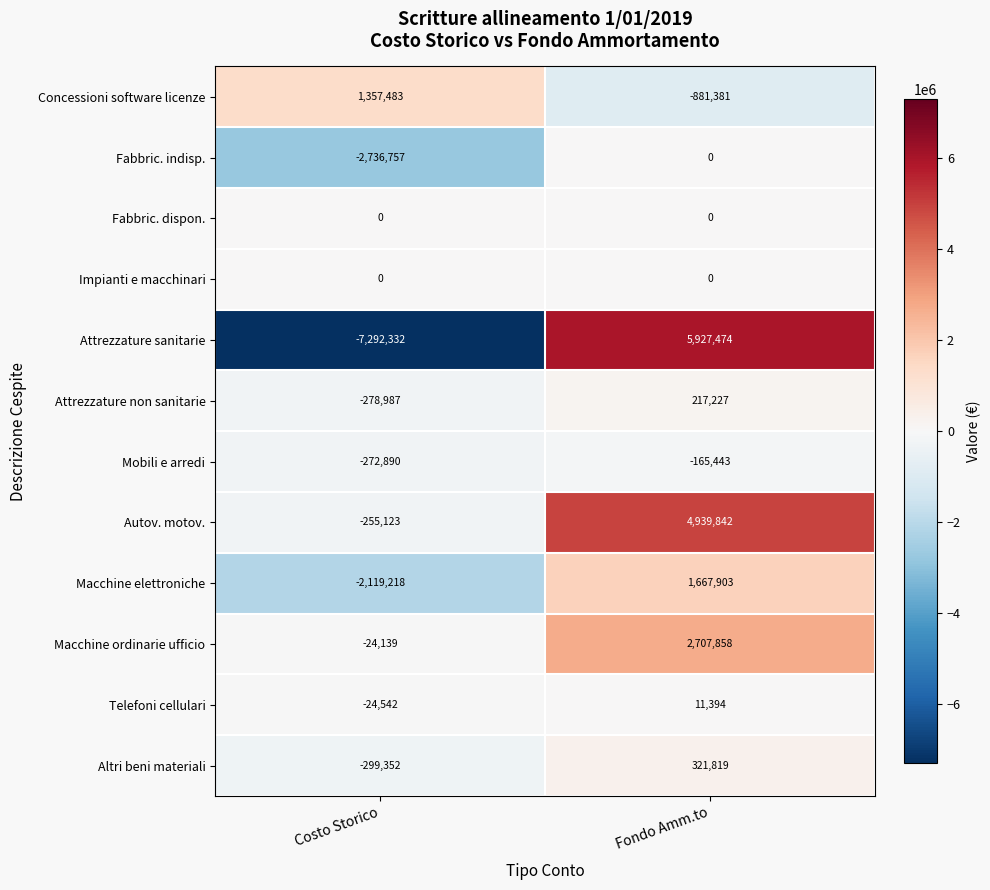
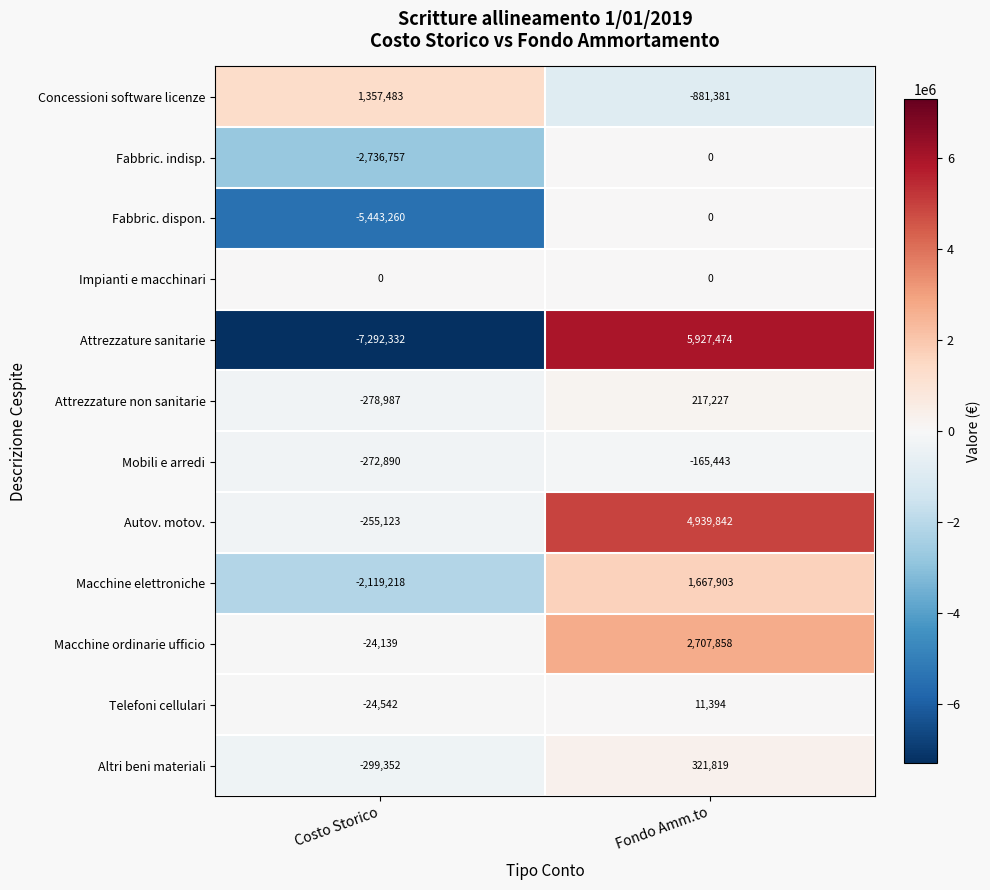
  {
    "Concessioni software licenze": {
      "Costo Storico": "1,357,483",
      "Fondo Amm.to": "-881,381"
    },
    "Fabbric. indisp.": {
      "Costo Storico": "-2,736,757",
      "Fondo Amm.to": "0"
    },
    "Fabbric. dispon.": {
-     "Costo Storico": "0",
+     "Costo Storico": "-5,443,260",
      "Fondo Amm.to": "0"
    },
    "Impianti e macchinari": {
      "Costo Storico": "0",
      "Fondo Amm.to": "0"
    },
    "Attrezzature sanitarie": {
      "Costo Storico": "-7,292,332",
      "Fondo Amm.to": "5,927,474"
    },
    "Attrezzature non sanitarie": {
      "Costo Storico": "-278,987",
      "Fondo Amm.to": "217,227"
    },
    "Mobili e arredi": {
      "Costo Storico": "-272,890",
      "Fondo Amm.to": "-165,443"
    },
    "Autov. motov.": {
      "Costo Storico": "-255,123",
      "Fondo Amm.to": "4,939,842"
    },
    "Macchine elettroniche": {
      "Costo Storico": "-2,119,218",
      "Fondo Amm.to": "1,667,903"
    },
    "Macchine ordinarie ufficio": {
      "Costo Storico": "-24,139",
      "Fondo Amm.to": "2,707,858"
    },
    "Telefoni cellulari": {
      "Costo Storico": "-24,542",
      "Fondo Amm.to": "11,394"
    },
    "Altri beni materiali": {
      "Costo Storico": "-299,352",
      "Fondo Amm.to": "321,819"
    }
  }
